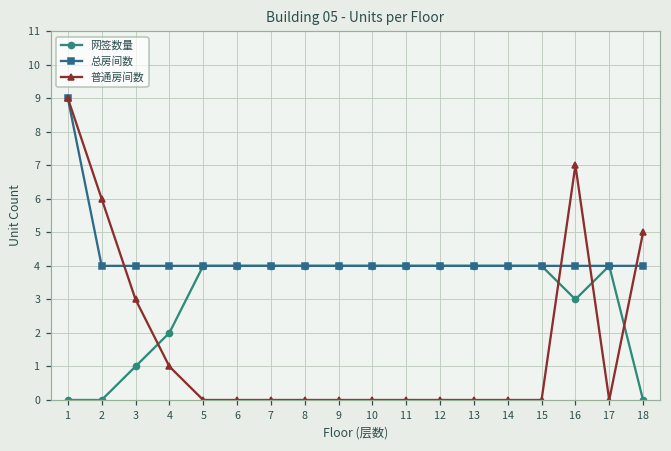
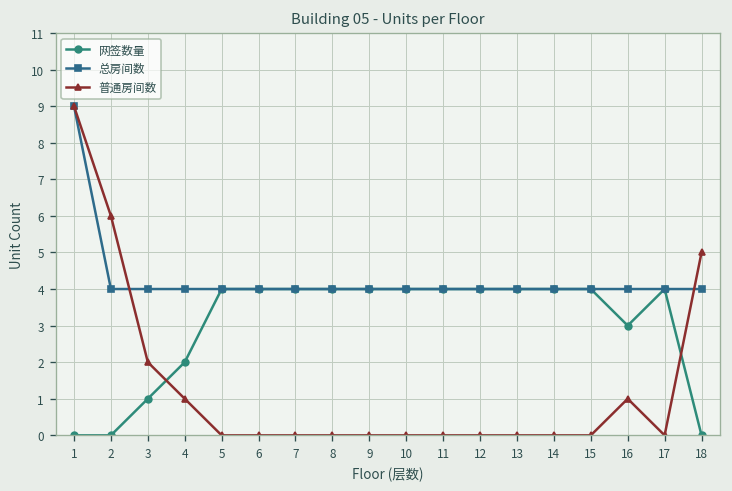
  {
    "普通房间数": {
      "2": 6,
-     "3": 3,
+     "3": 2,
      "4": 1,
      "5": 0,
      "6": 0,
      "7": 0,
      "8": 0,
      "9": 0,
      "10": 0,
      "11": 0,
      "12": 0,
      "13": 0,
      "14": 0,
      "15": 0,
-     "16": 7,
+     "16": 1,
      "17": 0,
      "18": 5
    }
  }
